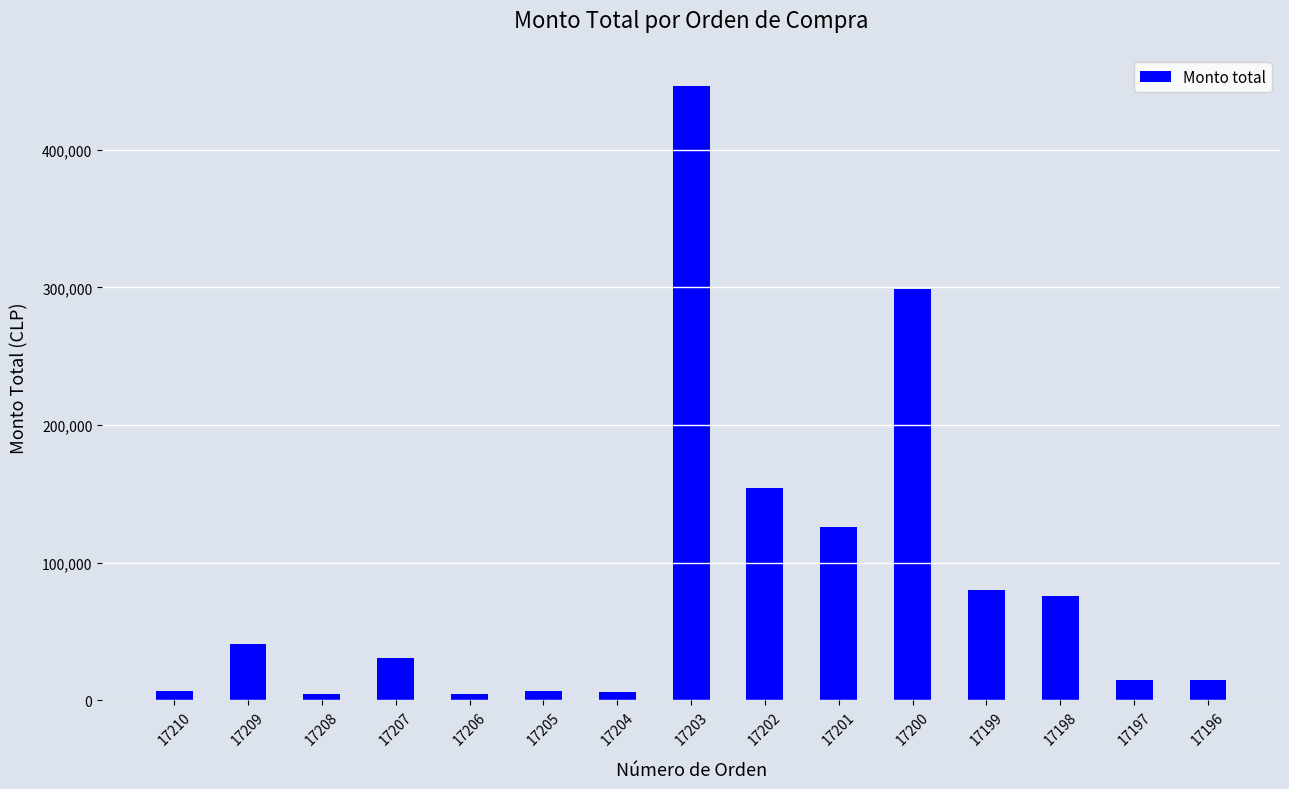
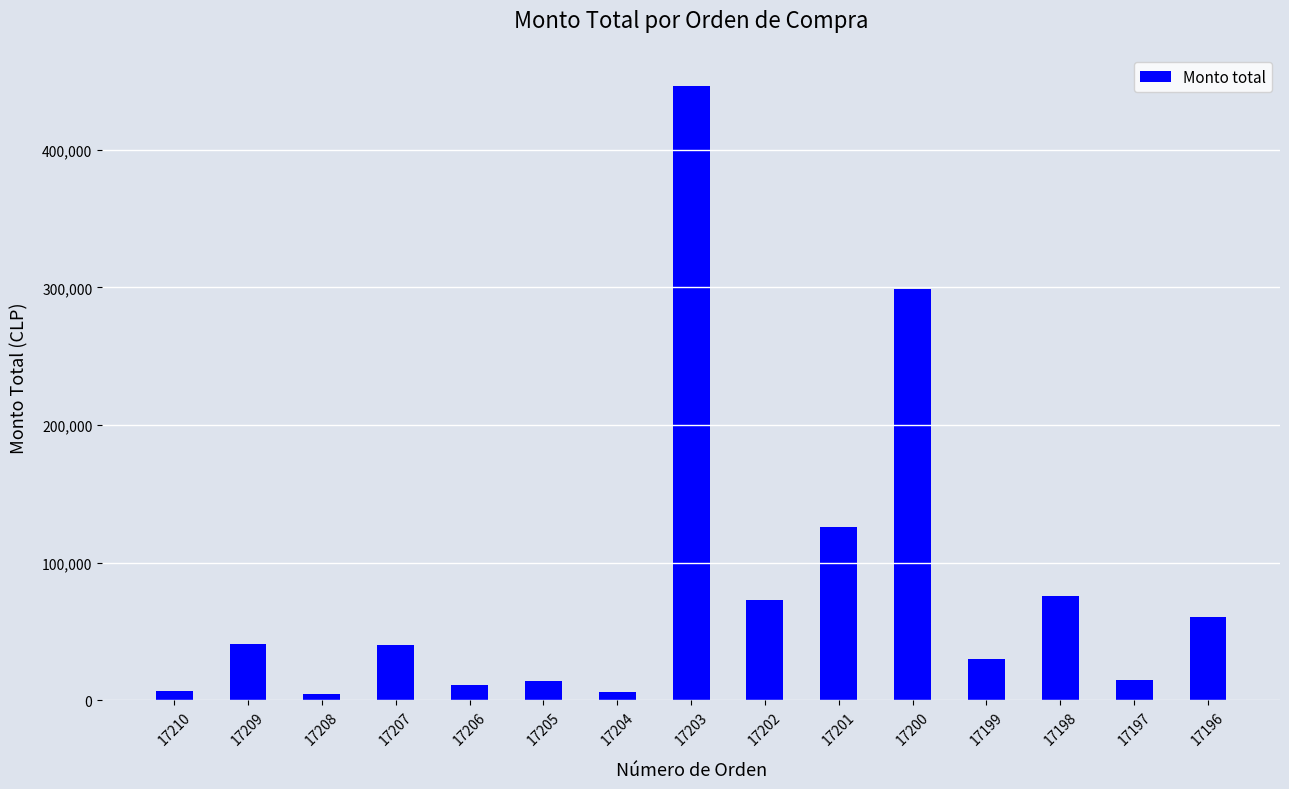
  {
    "17210": "7,000",
    "17209": "41,000",
    "17208": "5,000",
-   "17207": "30,000",
-   "17206": "4,000",
-   "17205": "7,000",
+   "17207": "40,000",
+   "17206": "11,000",
+   "17205": "14,000",
    "17204": "6,000",
    "17203": "447,000",
-   "17202": "154,000",
+   "17202": "73,000",
    "17201": "126,000",
    "17200": "299,000",
-   "17199": "80,000",
+   "17199": "30,000",
    "17198": "76,000",
    "17197": "15,000",
-   "17196": "15,000"
+   "17196": "60,000"
  }
